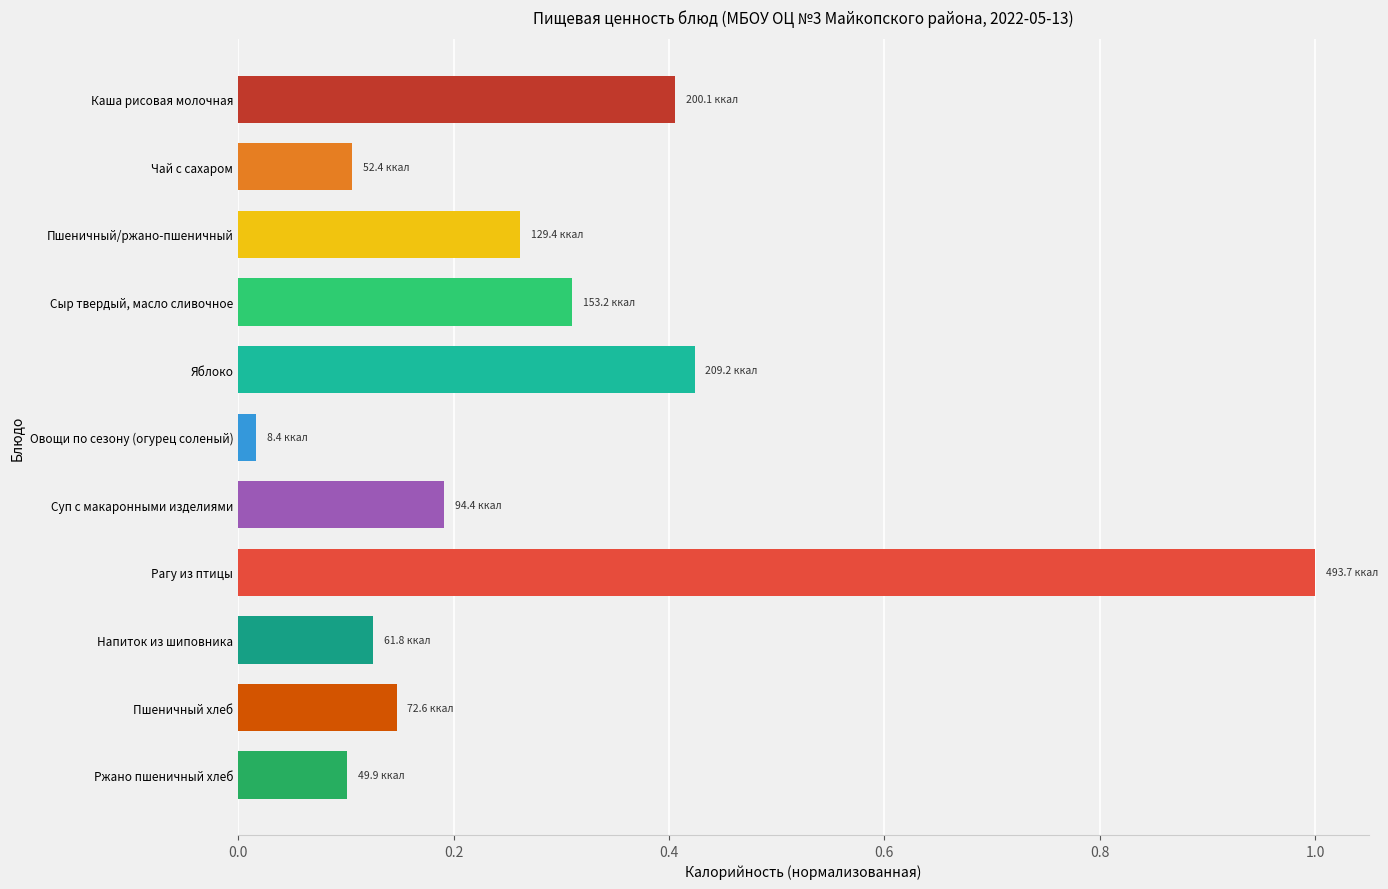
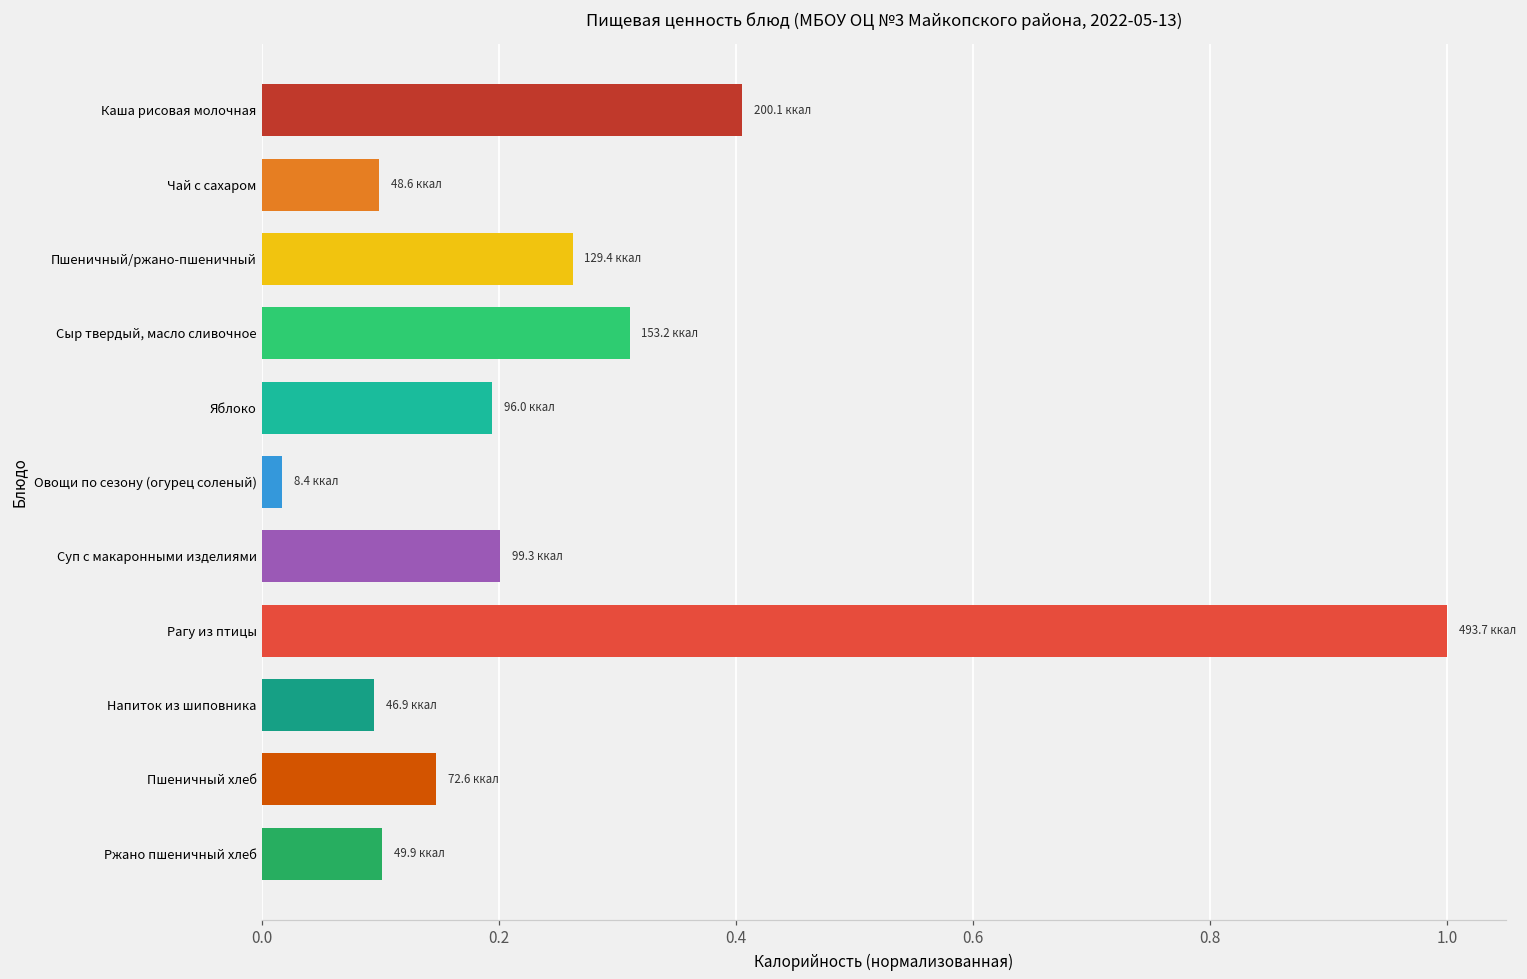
  {
-   "Чай с сахаром": 52.4,
-   "Яблоко": 209.2,
-   "Суп с макаронными изделиями": 94.4,
-   "Напиток из шиповника": 61.8
+   "Чай с сахаром": 48.6,
+   "Яблоко": 96.0,
+   "Суп с макаронными изделиями": 99.3,
+   "Напиток из шиповника": 46.9
  }
